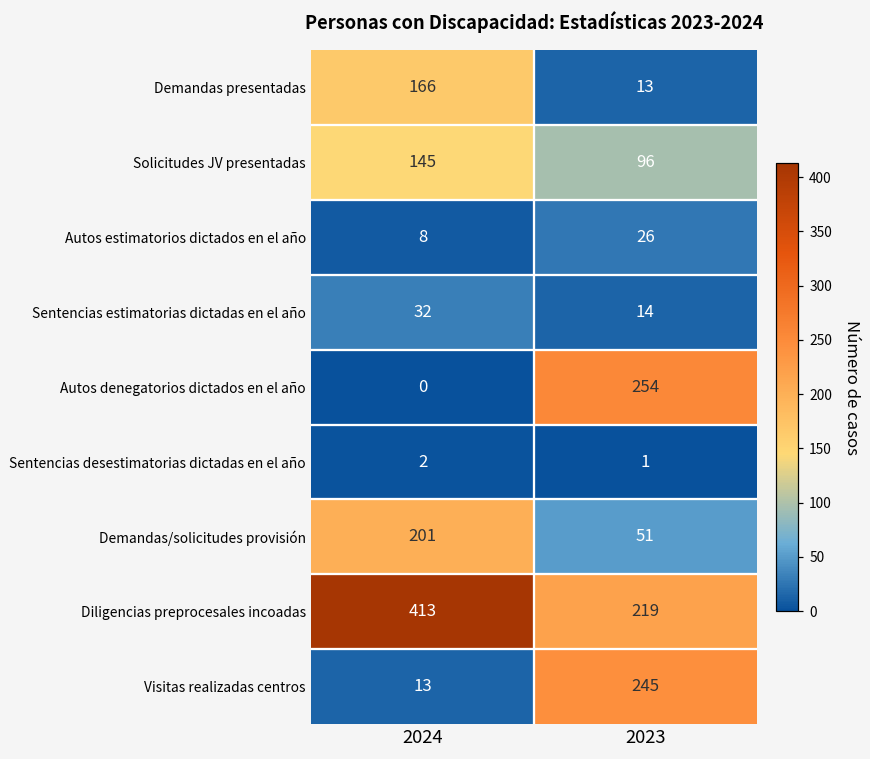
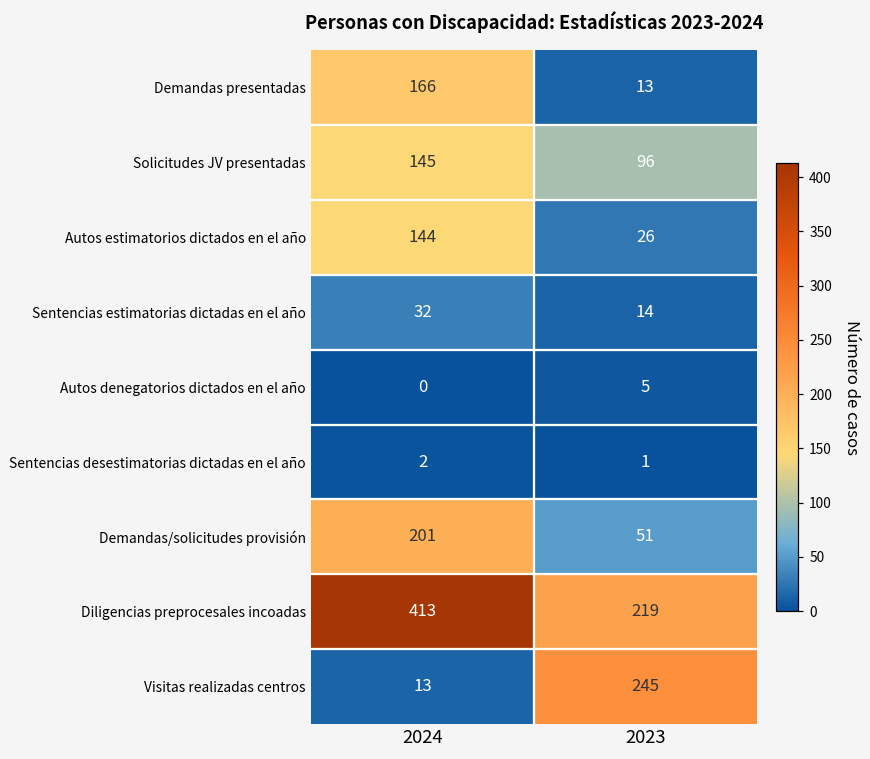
  {
    "Demandas presentadas": {
      "2024": 166,
      "2023": 13
    },
    "Solicitudes JV presentadas": {
      "2024": 145,
      "2023": 96
    },
    "Autos estimatorios dictados en el año": {
-     "2024": 8,
+     "2024": 144,
      "2023": 26
    },
    "Sentencias estimatorias dictadas en el año": {
      "2024": 32,
      "2023": 14
    },
    "Autos denegatorios dictados en el año": {
      "2024": 0,
-     "2023": 254
+     "2023": 5
    },
    "Sentencias desestimatorias dictadas en el año": {
      "2024": 2,
      "2023": 1
    },
    "Demandas/solicitudes provisión": {
      "2024": 201,
      "2023": 51
    },
    "Diligencias preprocesales incoadas": {
      "2024": 413,
      "2023": 219
    },
    "Visitas realizadas centros": {
      "2024": 13,
      "2023": 245
    }
  }
